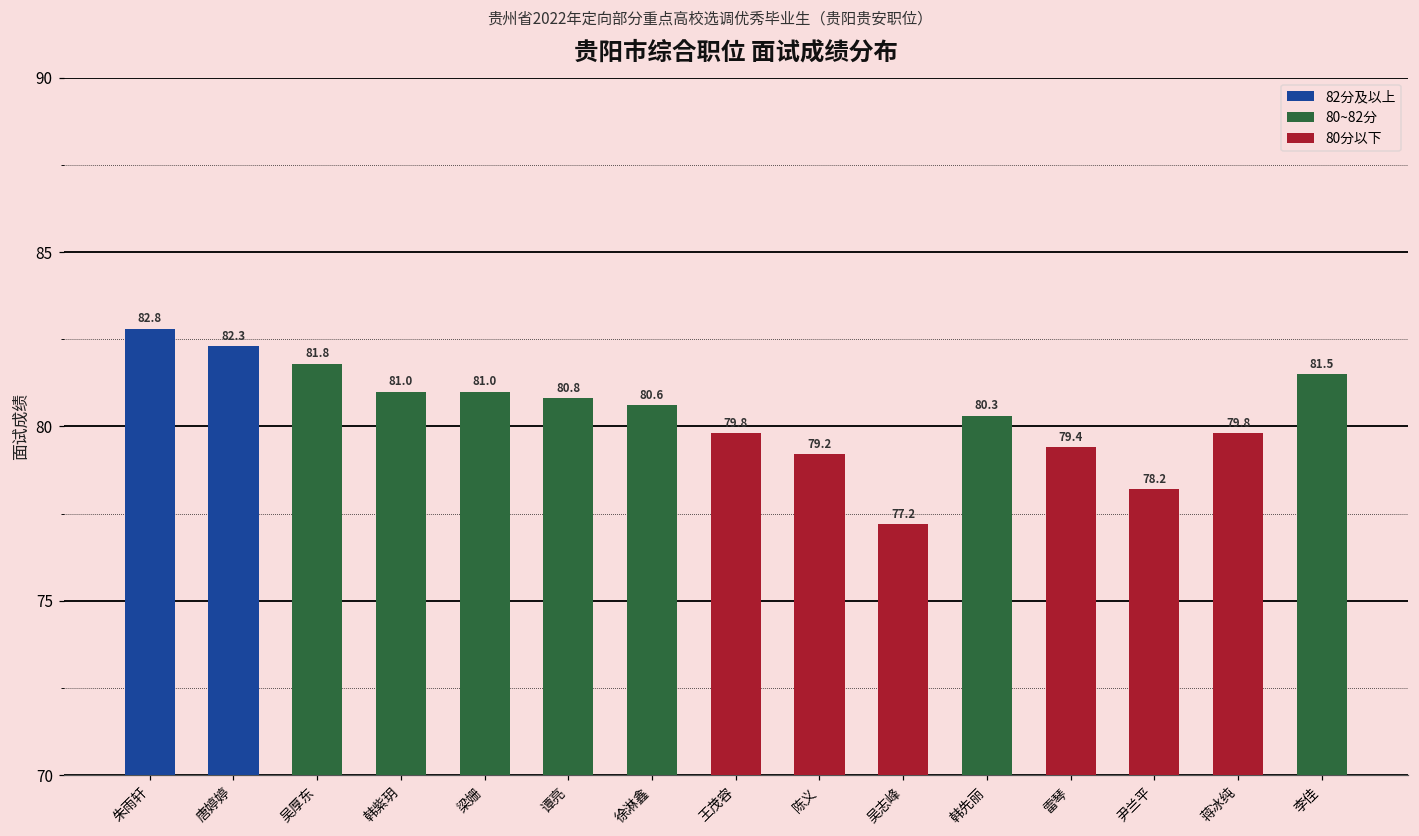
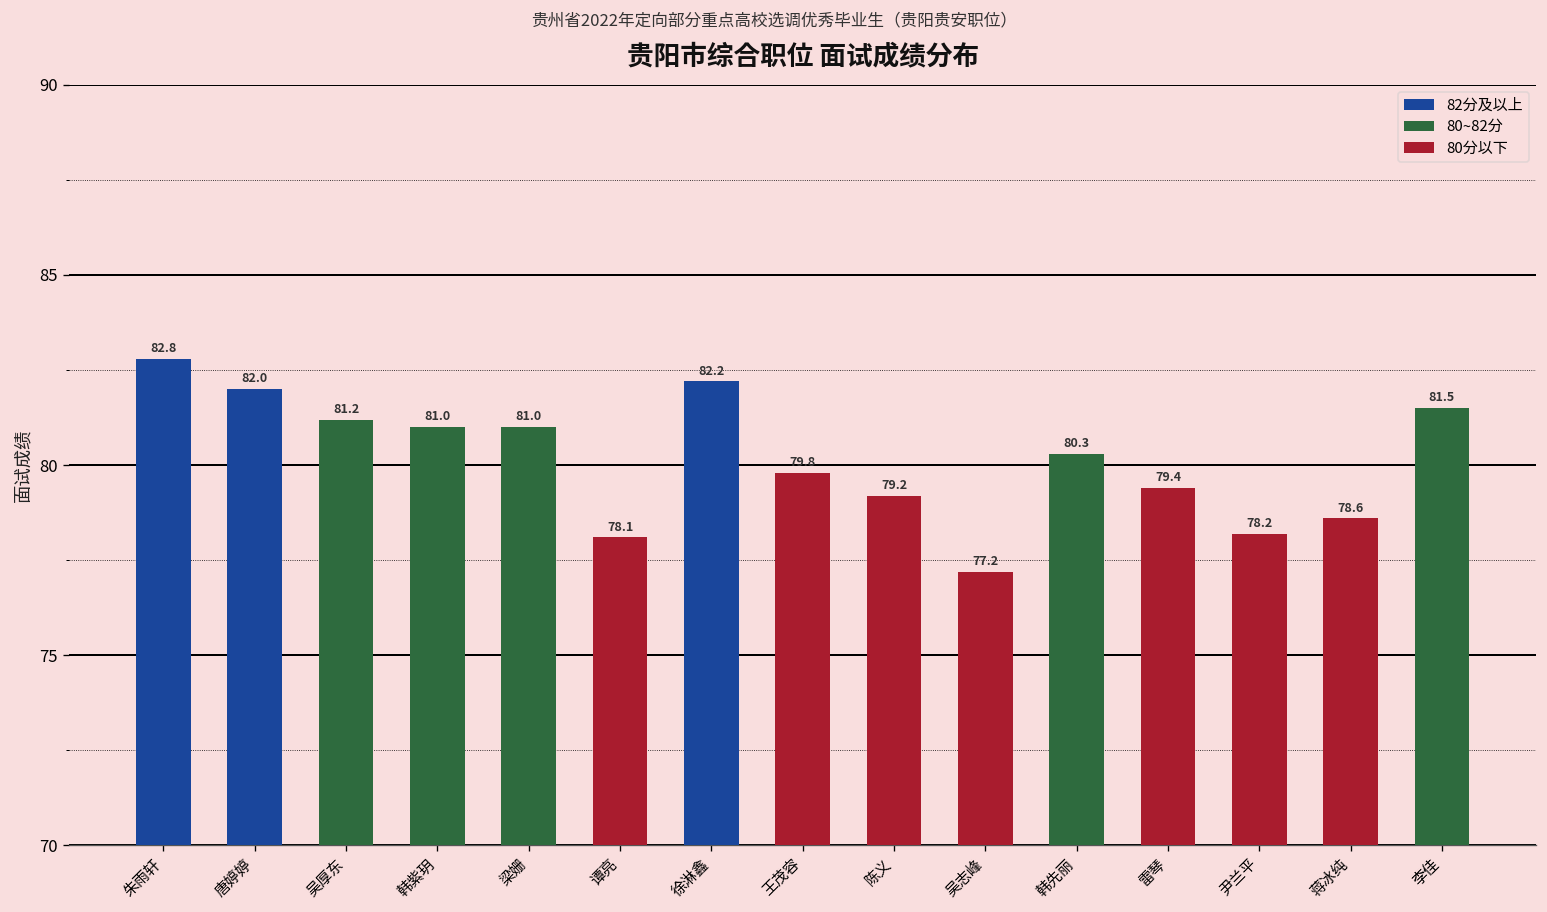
  {
    "朱雨轩": 82.8,
-   "唐婷婷": 82.3,
-   "吴厚东": 81.8,
+   "唐婷婷": 82.0,
+   "吴厚东": 81.2,
    "韩紫玥": 81.0,
    "梁姗": 81.0,
-   "谭亮": 80.8,
-   "徐淋鑫": 80.6,
+   "谭亮": 78.1,
+   "徐淋鑫": 82.2,
    "王茂容": 79.8,
    "陈义": 79.2,
    "吴志峰": 77.2,
    "韩先丽": 80.3,
    "雷琴": 79.4,
    "尹兰平": 78.2,
-   "蒋冰纯": 79.8,
+   "蒋冰纯": 78.6,
    "李佳": 81.5
  }
